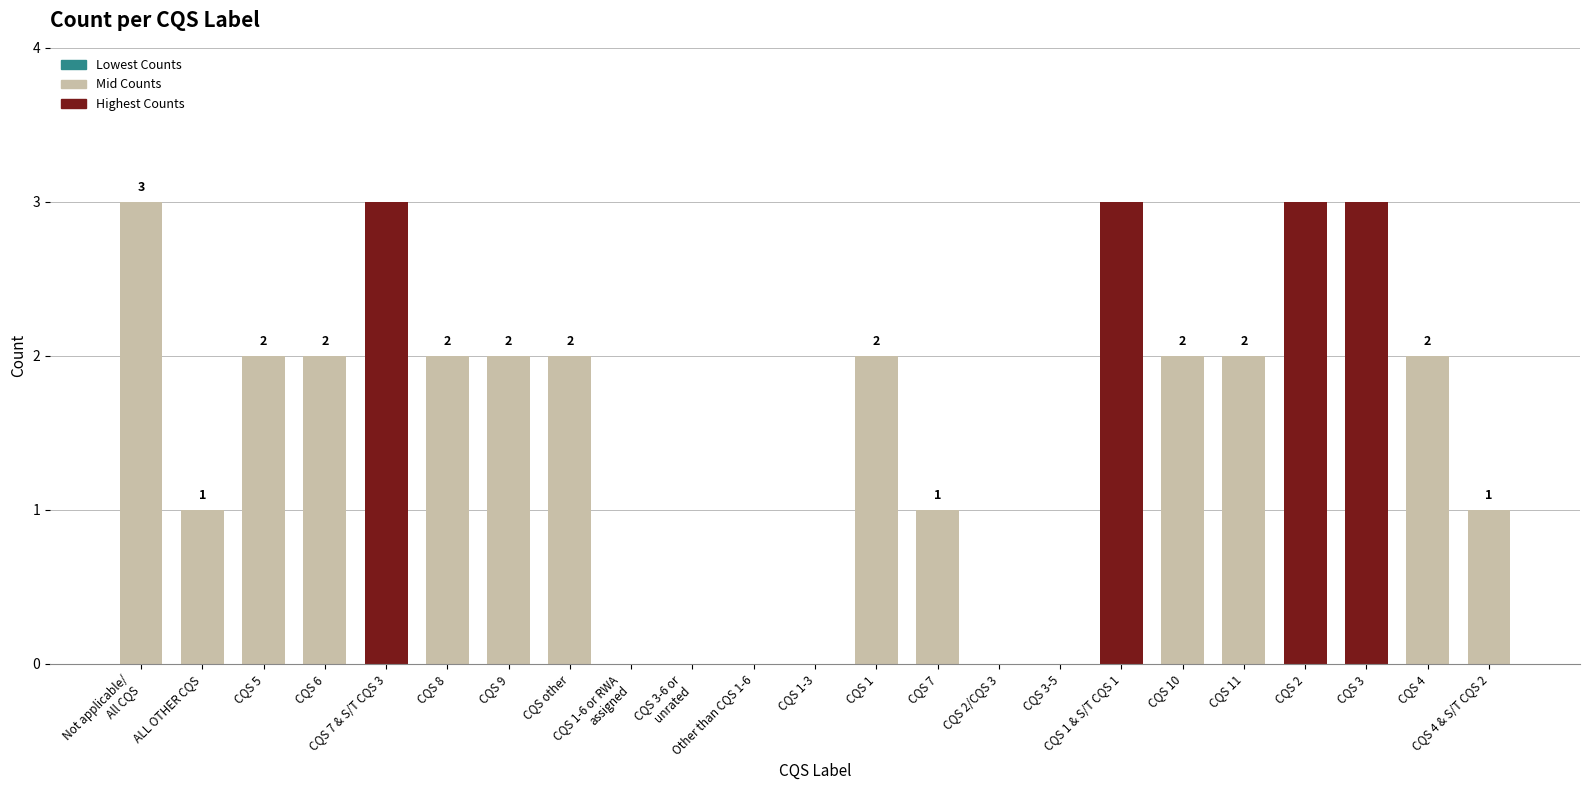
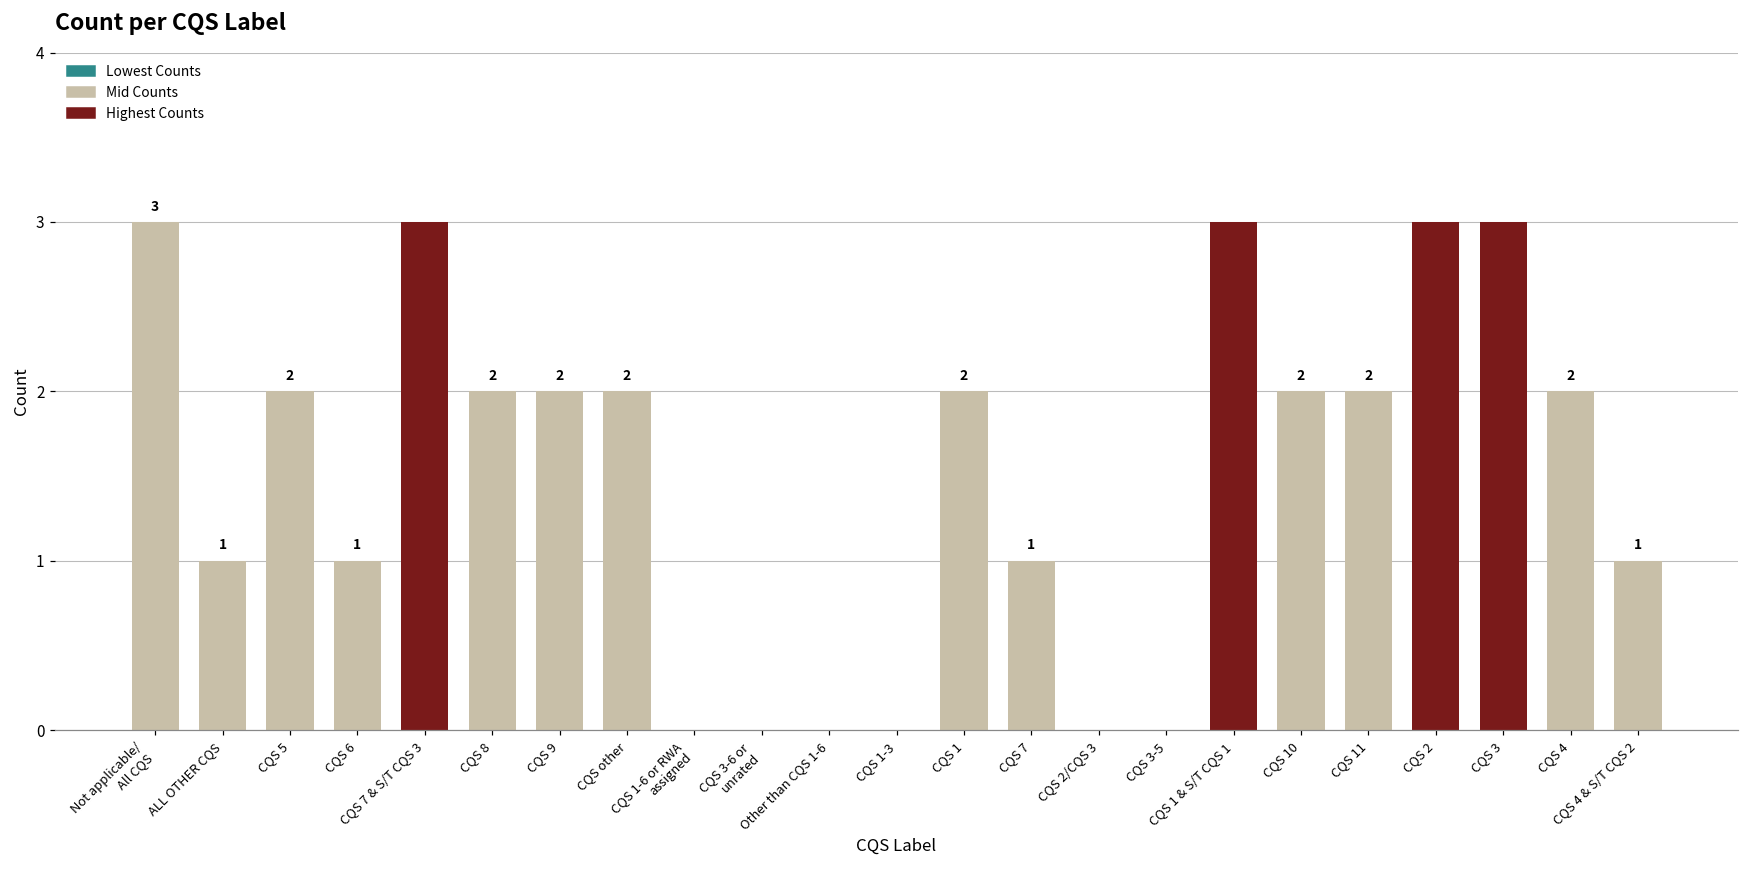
  {
    "Not applicable/ All CQS": 3,
    "ALL OTHER CQS": 1,
    "CQS 5": 2,
-   "CQS 6": 2,
+   "CQS 6": 1,
    "CQS 8": 2,
    "CQS 9": 2,
    "CQS other": 2,
    "CQS 1": 2,
    "CQS 7": 1,
    "CQS 10": 2,
    "CQS 11": 2,
    "CQS 4": 2,
    "CQS 4 & S/T CQS 2": 1
  }
